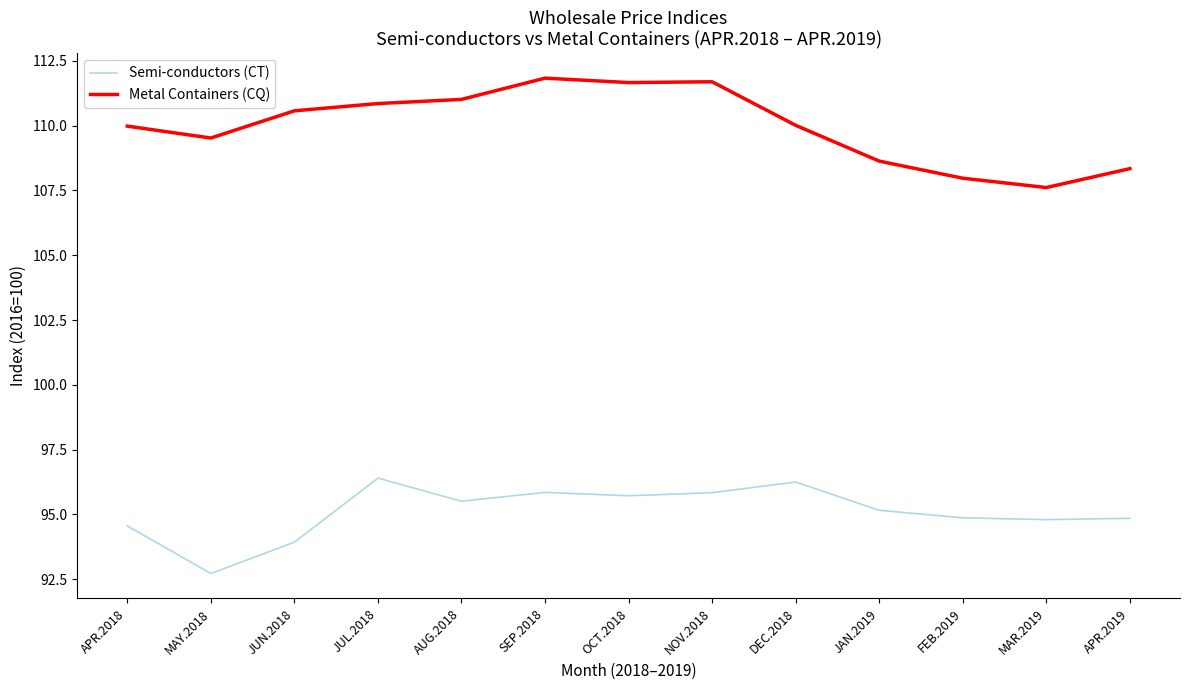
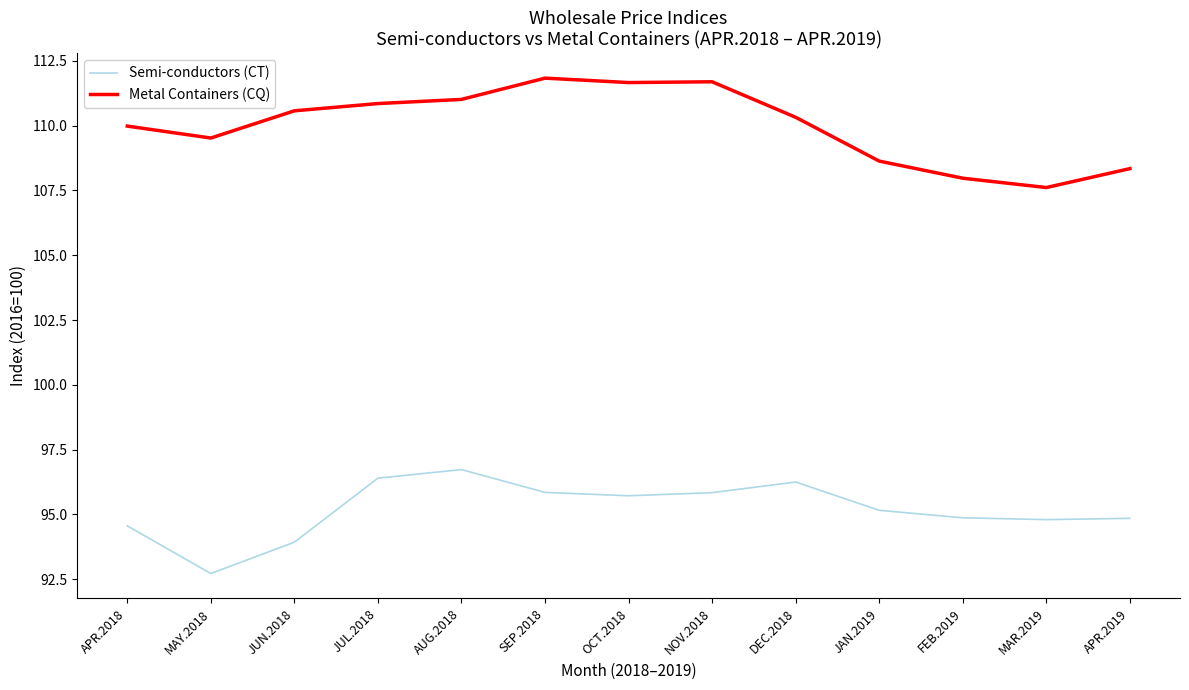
  {
    "Semi-conductors (CT)": {
      "APR.2018": 94.6,
      "MAY.2018": 92.7,
      "JUN.2018": 93.9,
      "JUL.2018": 96.4,
-     "AUG.2018": 95.5,
+     "AUG.2018": 96.7,
      "SEP.2018": 95.9,
      "OCT.2018": 95.7,
      "NOV.2018": 95.8,
      "DEC.2018": 96.3,
      "JAN.2019": 95.2,
      "FEB.2019": 94.9,
      "MAR.2019": 94.8,
      "APR.2019": 94.9
    },
    "Metal Containers (CQ)": {
      "APR.2018": 110.0,
      "MAY.2018": 109.5,
      "JUN.2018": 110.6,
      "JUL.2018": 110.9,
      "AUG.2018": 111.0,
      "SEP.2018": 111.8,
      "OCT.2018": 111.7,
      "NOV.2018": 111.7,
-     "DEC.2018": 110.0,
+     "DEC.2018": 110.3,
      "JAN.2019": 108.6,
      "FEB.2019": 108.0,
      "MAR.2019": 107.6,
      "APR.2019": 108.3
    }
  }
